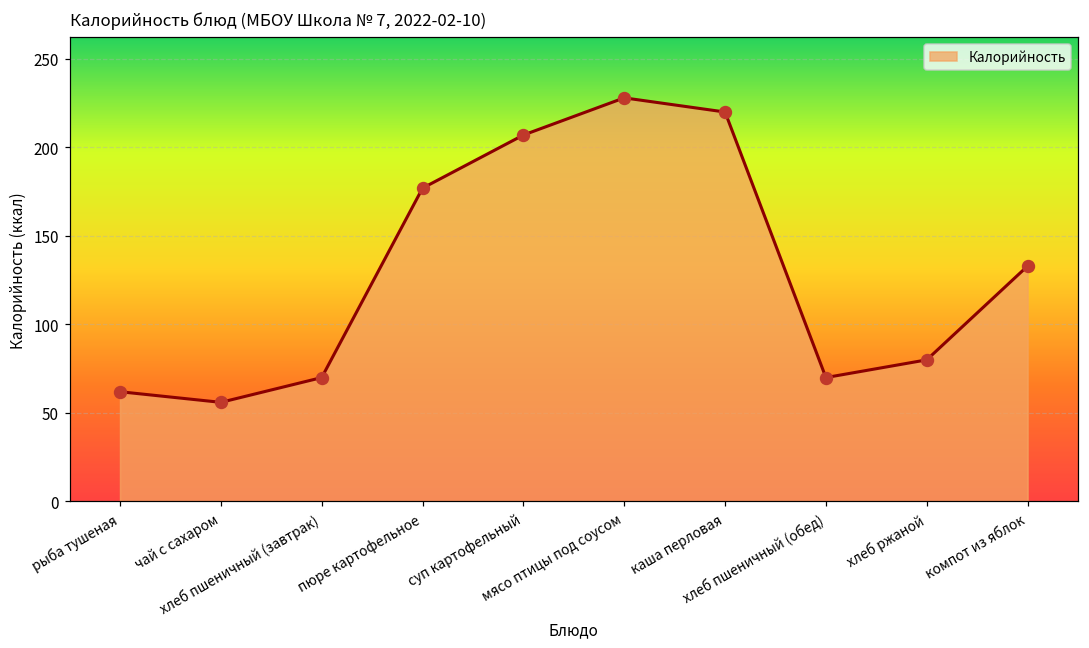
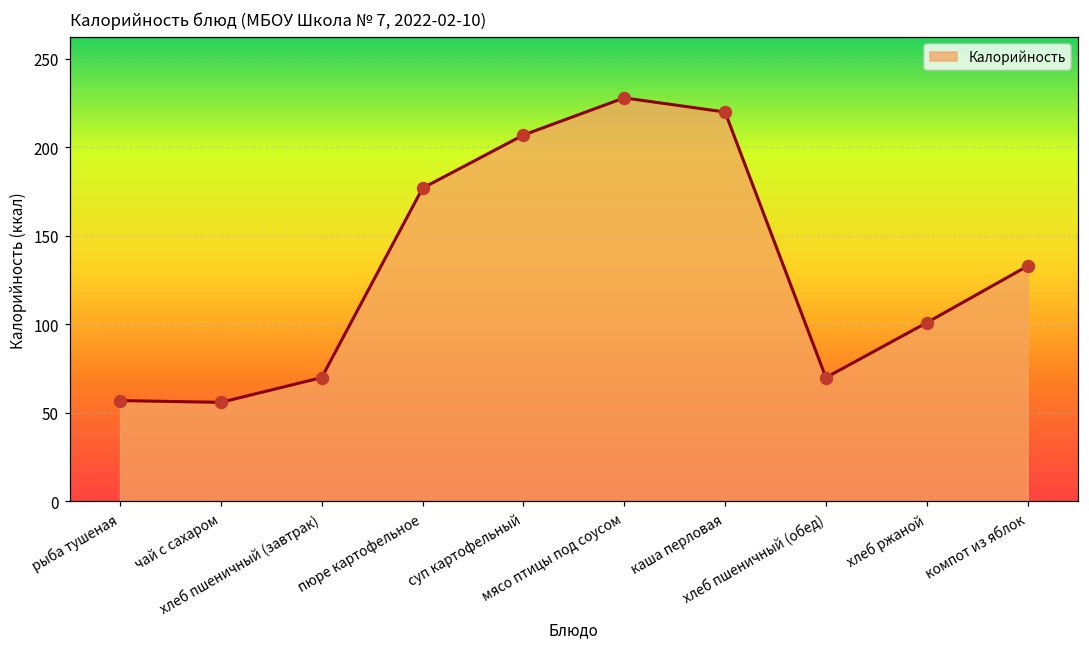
  {
-   "рыба тушеная": 62,
+   "рыба тушеная": 57,
    "чай с сахаром": 56,
    "хлеб пшеничный (завтрак)": 70,
    "пюре картофельное": 177,
    "суп картофельный": 207,
    "мясо птицы под соусом": 228,
    "каша перловая": 220,
    "хлеб пшеничный (обед)": 70,
-   "хлеб ржаной": 80,
+   "хлеб ржаной": 101,
    "компот из яблок": 133
  }
